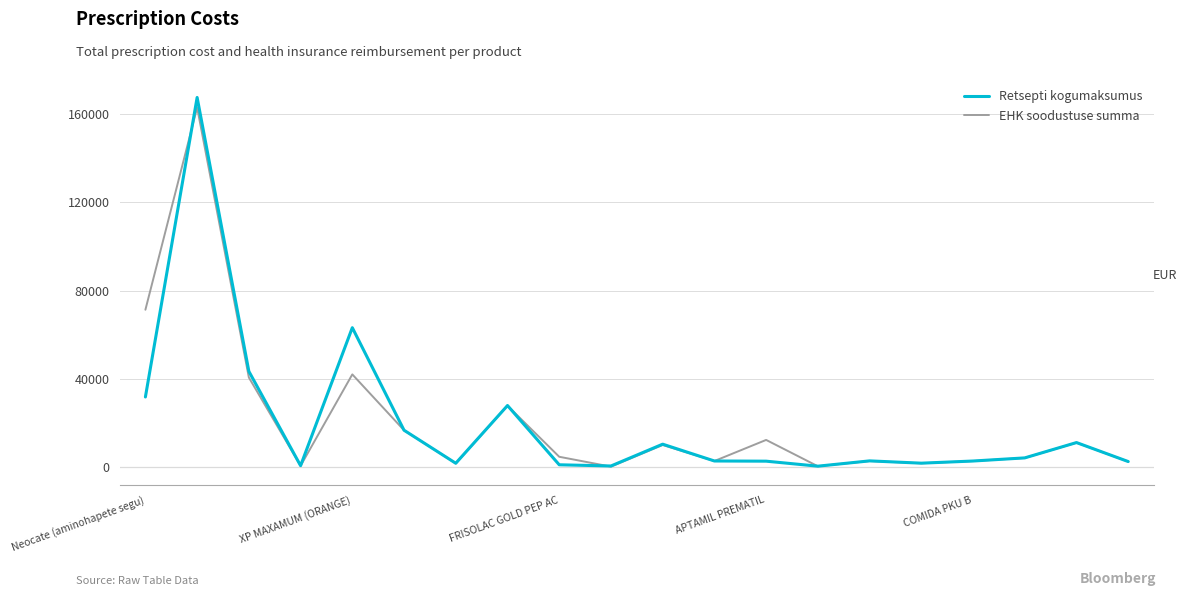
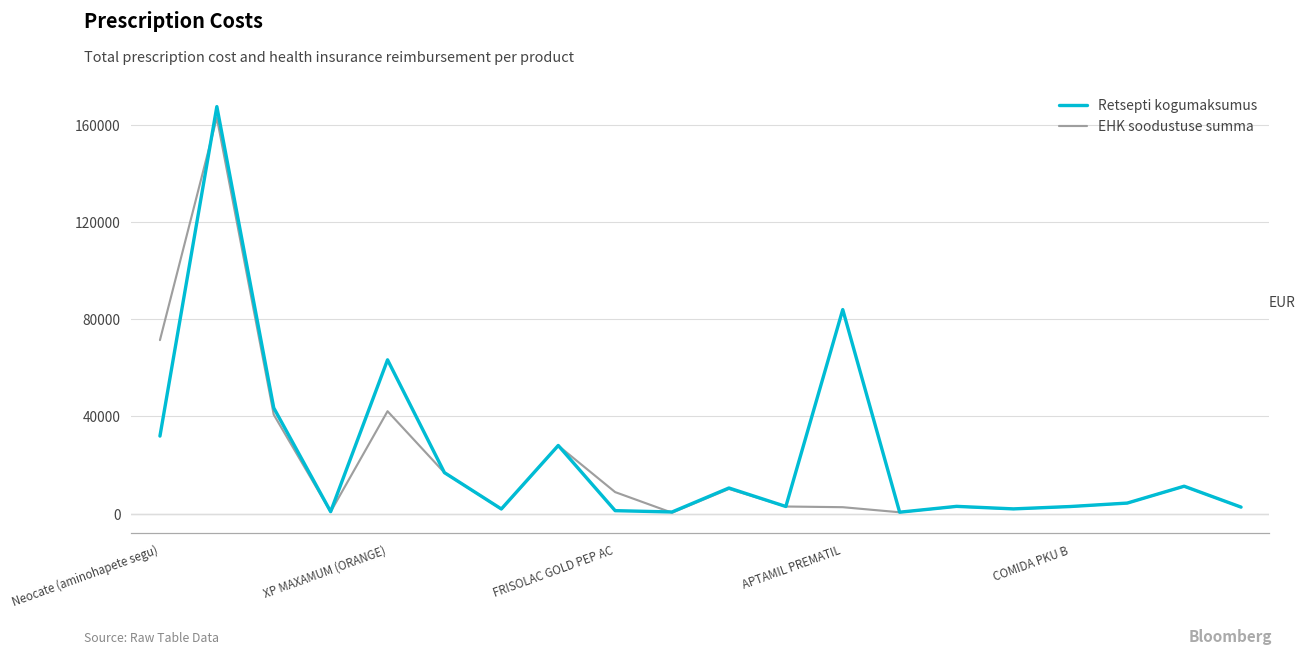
  {
    "Retsepti kogumaksumus": {
      "Neocate (aminohapete segu)": 32000,
      "XP MAXAMUM (ORANGE)": 63000,
      "FRISOLAC GOLD PEP AC": 1000,
-     "APTAMIL PREMATIL": 3000
+     "APTAMIL PREMATIL": 84000
    },
    "EHK soodustuse summa": {
      "Neocate (aminohapete segu)": 71000,
      "XP MAXAMUM (ORANGE)": 42000,
-     "FRISOLAC GOLD PEP AC": 5000,
-     "APTAMIL PREMATIL": 12000
+     "FRISOLAC GOLD PEP AC": 9000,
+     "APTAMIL PREMATIL": 3000
    }
  }
